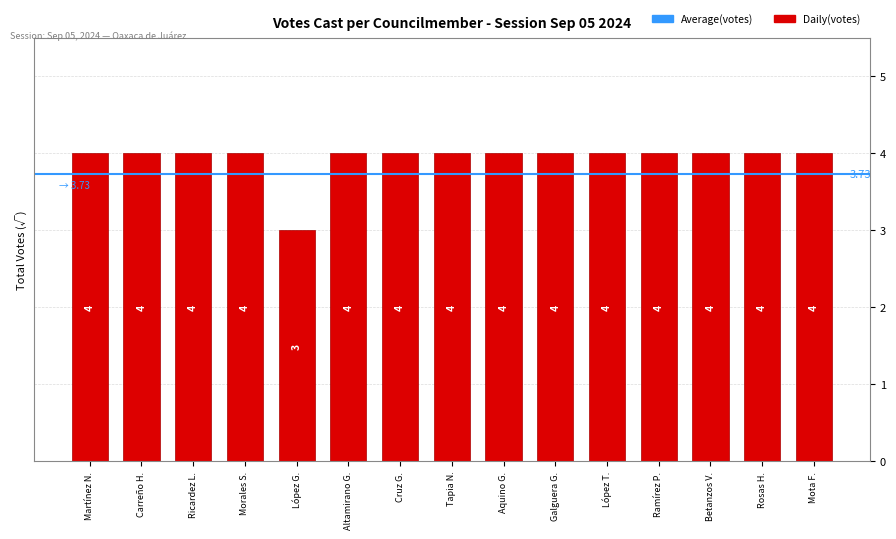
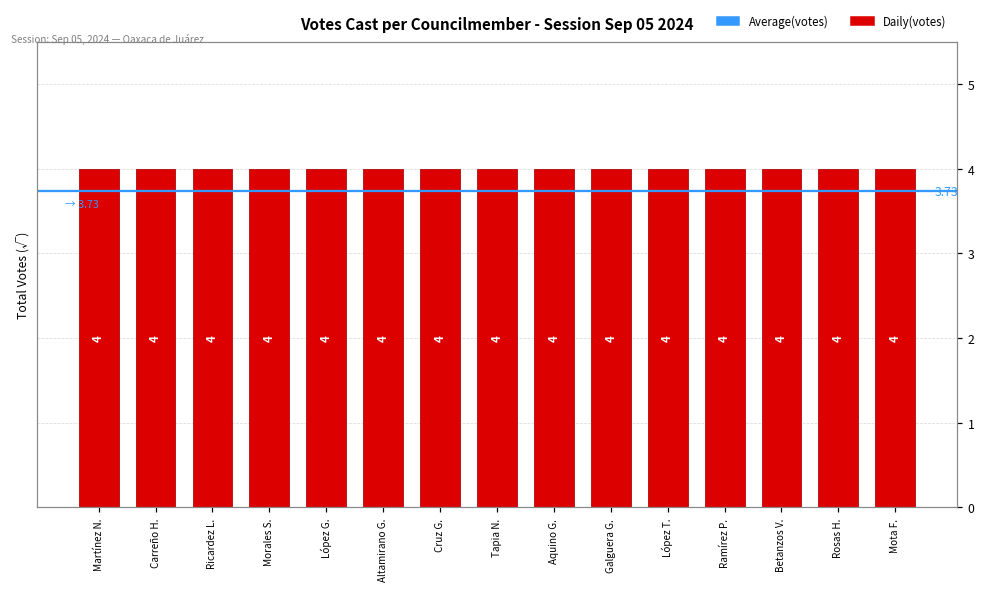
  {
    "Martínez N.": 4,
    "Carreño H.": 4,
    "Ricardez L.": 4,
    "Morales S.": 4,
-   "López G.": 3,
+   "López G.": 4,
    "Altamirano G.": 4,
    "Cruz G.": 4,
    "Tapia N.": 4,
    "Aquino G.": 4,
    "Galguera G.": 4,
    "López T.": 4,
    "Ramírez P.": 4,
    "Betanzos V.": 4,
    "Rosas H.": 4,
    "Mota F.": 4
  }
